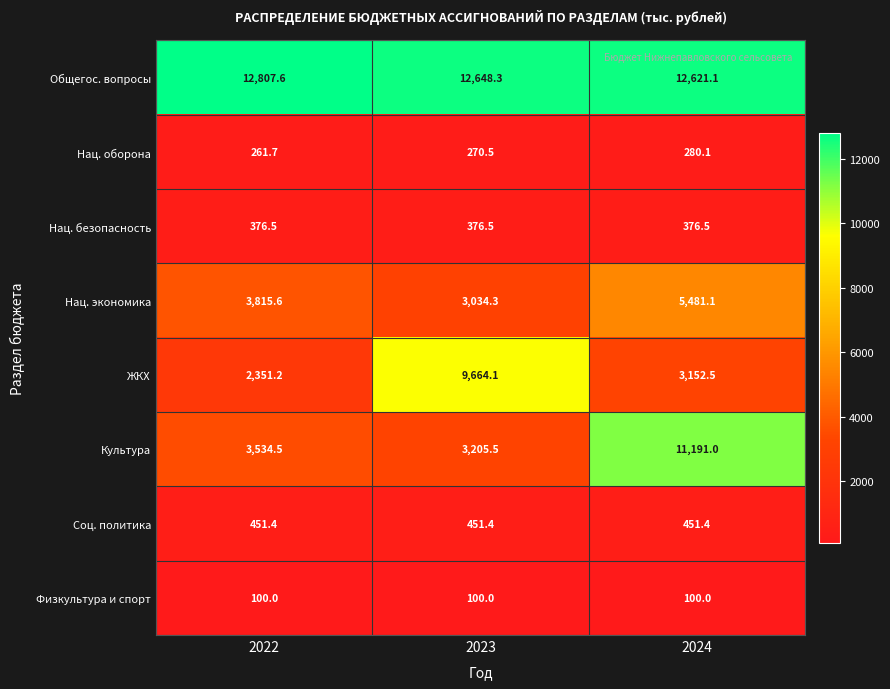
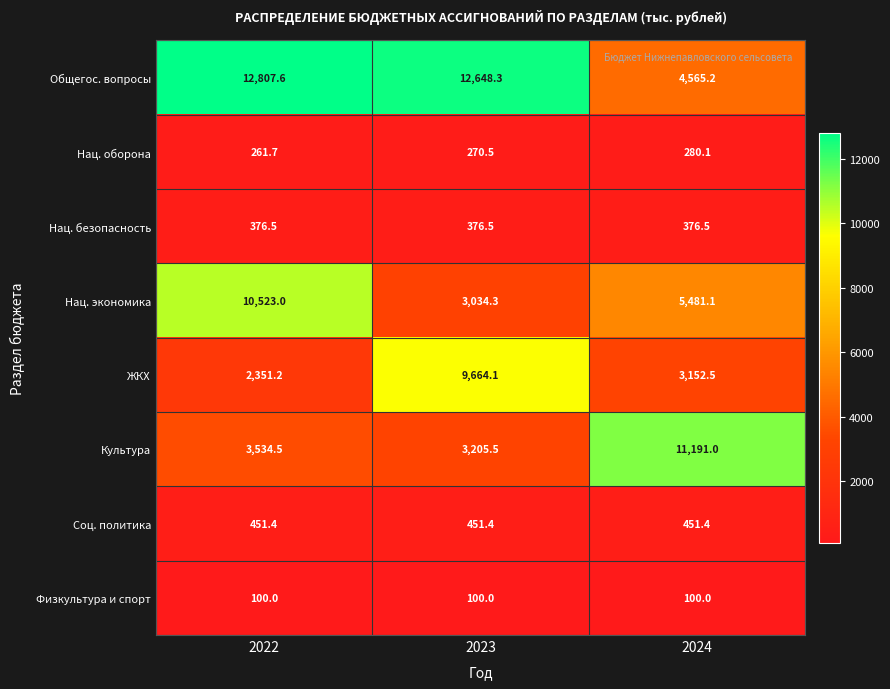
  {
    "Общегос. вопросы": {
      "2022": "12,807.6",
      "2023": "12,648.3",
-     "2024": "12,621.1"
+     "2024": "4,565.2"
    },
    "Нац. оборона": {
      "2022": "261.7",
      "2023": "270.5",
      "2024": "280.1"
    },
    "Нац. безопасность": {
      "2022": "376.5",
      "2023": "376.5",
      "2024": "376.5"
    },
    "Нац. экономика": {
-     "2022": "3,815.6",
+     "2022": "10,523.0",
      "2023": "3,034.3",
      "2024": "5,481.1"
    },
    "ЖКХ": {
      "2022": "2,351.2",
      "2023": "9,664.1",
      "2024": "3,152.5"
    },
    "Культура": {
      "2022": "3,534.5",
      "2023": "3,205.5",
      "2024": "11,191.0"
    },
    "Соц. политика": {
      "2022": "451.4",
      "2023": "451.4",
      "2024": "451.4"
    },
    "Физкультура и спорт": {
      "2022": "100.0",
      "2023": "100.0",
      "2024": "100.0"
    }
  }
